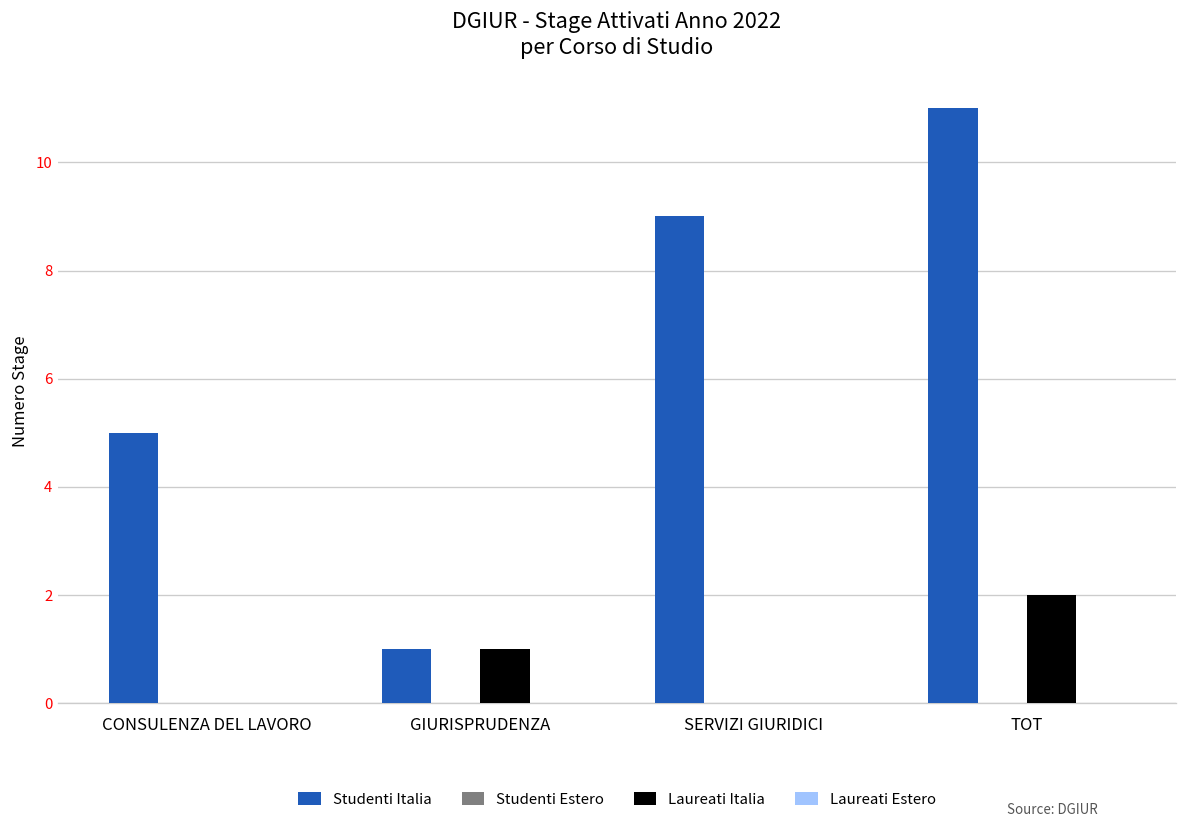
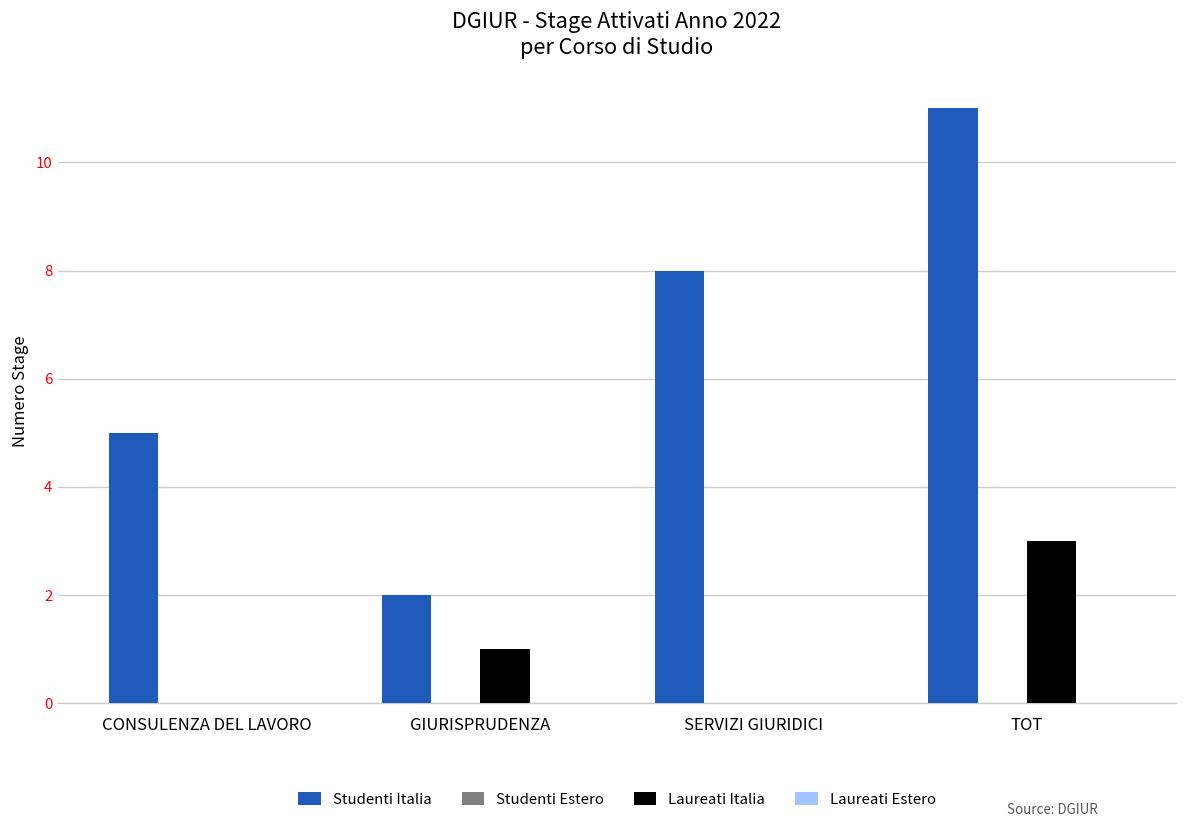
  {
    "Studenti Italia": {
      "CONSULENZA DEL LAVORO": 5,
-     "GIURISPRUDENZA": 1,
-     "SERVIZI GIURIDICI": 9,
+     "GIURISPRUDENZA": 2,
+     "SERVIZI GIURIDICI": 8,
      "TOT": 11
    },
    "Studenti Estero": {
      "CONSULENZA DEL LAVORO": 0,
      "GIURISPRUDENZA": 0,
      "SERVIZI GIURIDICI": 0,
      "TOT": 0
    },
    "Laureati Italia": {
      "CONSULENZA DEL LAVORO": 0,
      "GIURISPRUDENZA": 1,
      "SERVIZI GIURIDICI": 0,
-     "TOT": 2
+     "TOT": 3
    },
    "Laureati Estero": {
      "CONSULENZA DEL LAVORO": 0,
      "GIURISPRUDENZA": 0,
      "SERVIZI GIURIDICI": 0,
      "TOT": 0
    }
  }
